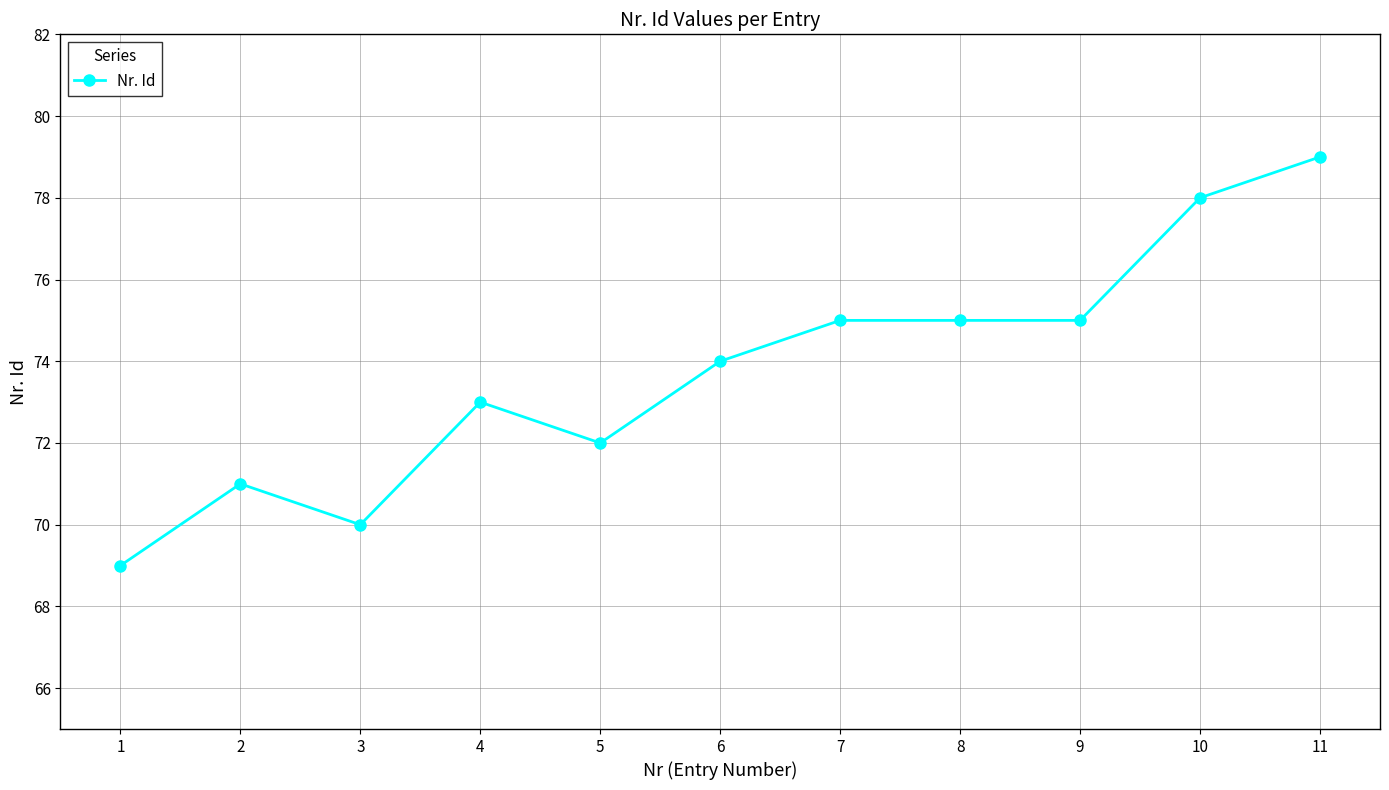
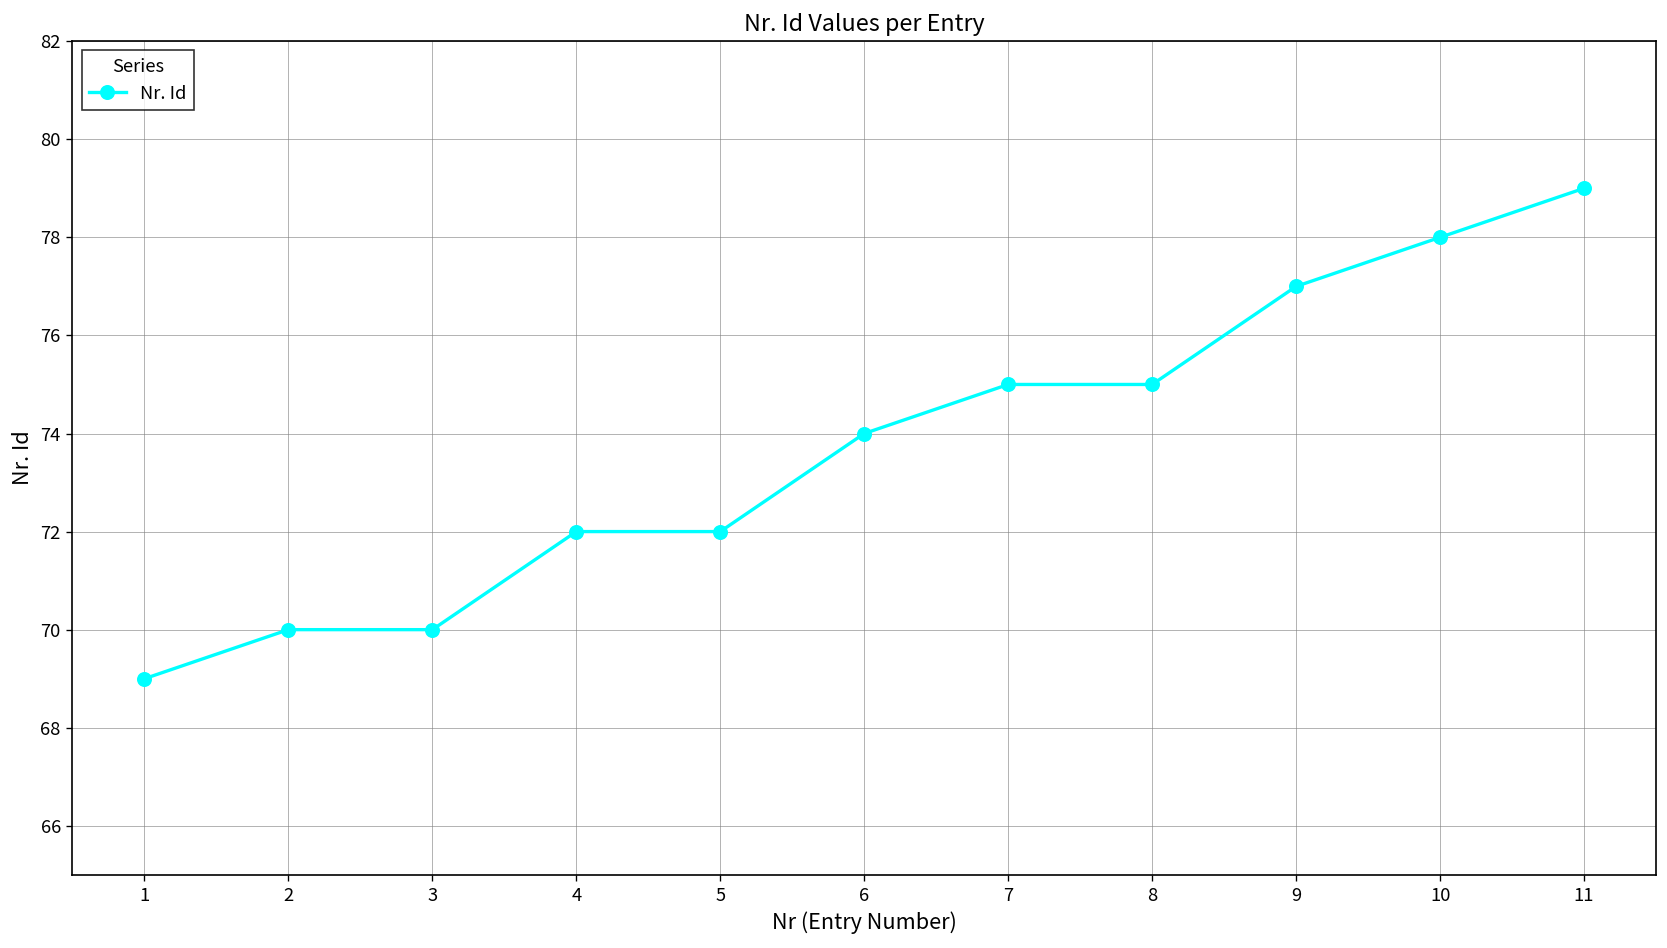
  {
    "1": 69,
-   "2": 71,
+   "2": 70,
    "3": 70,
-   "4": 73,
+   "4": 72,
    "5": 72,
    "6": 74,
    "7": 75,
    "8": 75,
-   "9": 75,
+   "9": 77,
    "10": 78,
    "11": 79
  }
